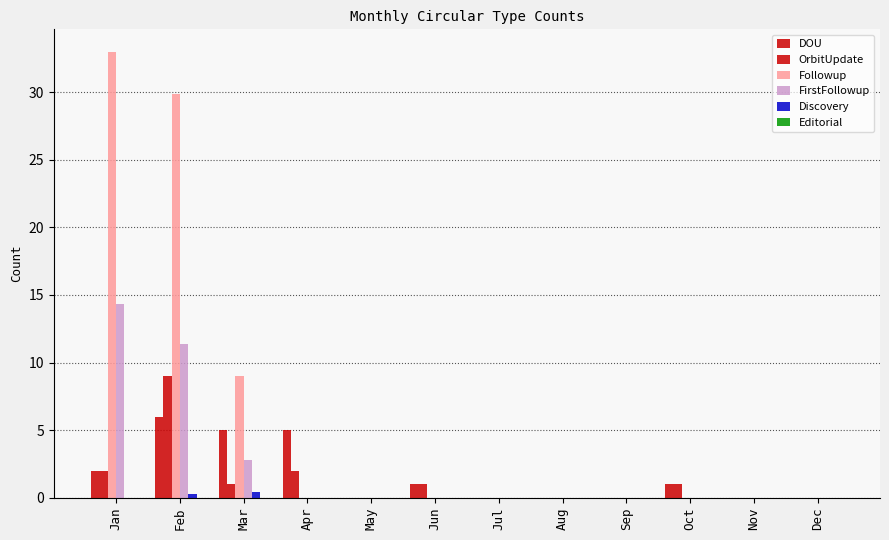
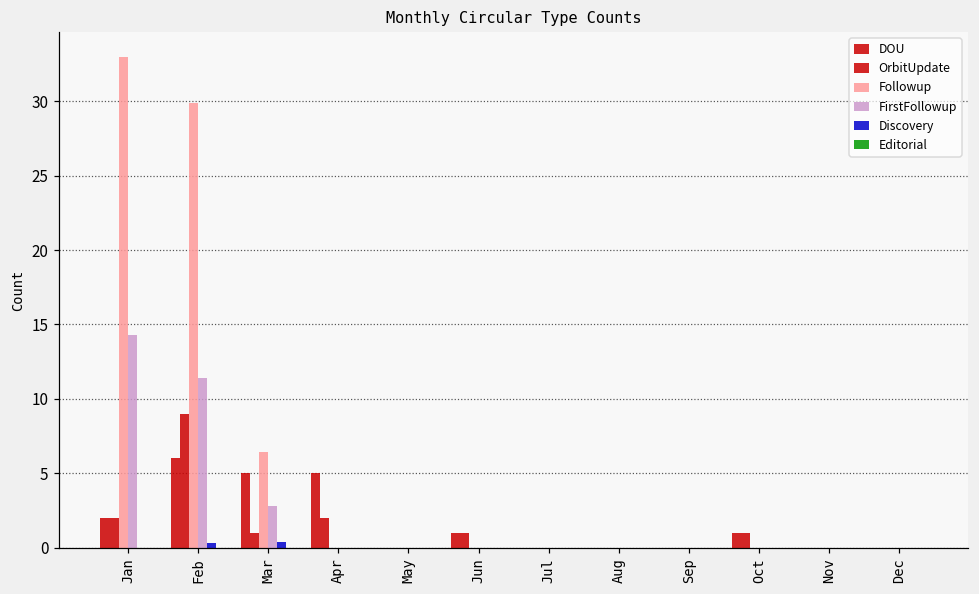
  {
    "Followup": {
      "Jan": 33.0,
      "Feb": 29.9,
-     "Mar": 9.0,
+     "Mar": 6.4,
      "Apr": 0.0,
      "May": 0.0,
      "Jun": 0.0,
      "Jul": 0.0,
      "Aug": 0.0,
      "Sep": 0.0,
      "Oct": 0.0,
      "Nov": 0.0,
      "Dec": 0.0
    },
    "FirstFollowup": {
      "Jan": 14.3,
      "Feb": 11.4,
      "Mar": 2.8,
      "Apr": 0.0,
      "May": 0.0,
      "Jun": 0.0,
      "Jul": 0.0,
      "Aug": 0.0,
      "Sep": 0.0,
      "Oct": 0.0,
      "Nov": 0.0,
      "Dec": 0.0
    },
    "Discovery": {
      "Jan": 0.0,
      "Feb": 0.3,
      "Mar": 0.4,
      "Apr": 0.0,
      "May": 0.0,
      "Jun": 0.0,
      "Jul": 0.0,
      "Aug": 0.0,
      "Sep": 0.0,
      "Oct": 0.0,
      "Nov": 0.0,
      "Dec": 0.0
    },
    "Editorial": {
      "Jan": 0.0,
      "Feb": 0.0,
      "Mar": 0.0,
      "Apr": 0.0,
      "May": 0.0,
      "Jun": 0.0,
      "Jul": 0.0,
      "Aug": 0.0,
      "Sep": 0.0,
      "Oct": 0.0,
      "Nov": 0.0,
      "Dec": 0.0
    }
  }
